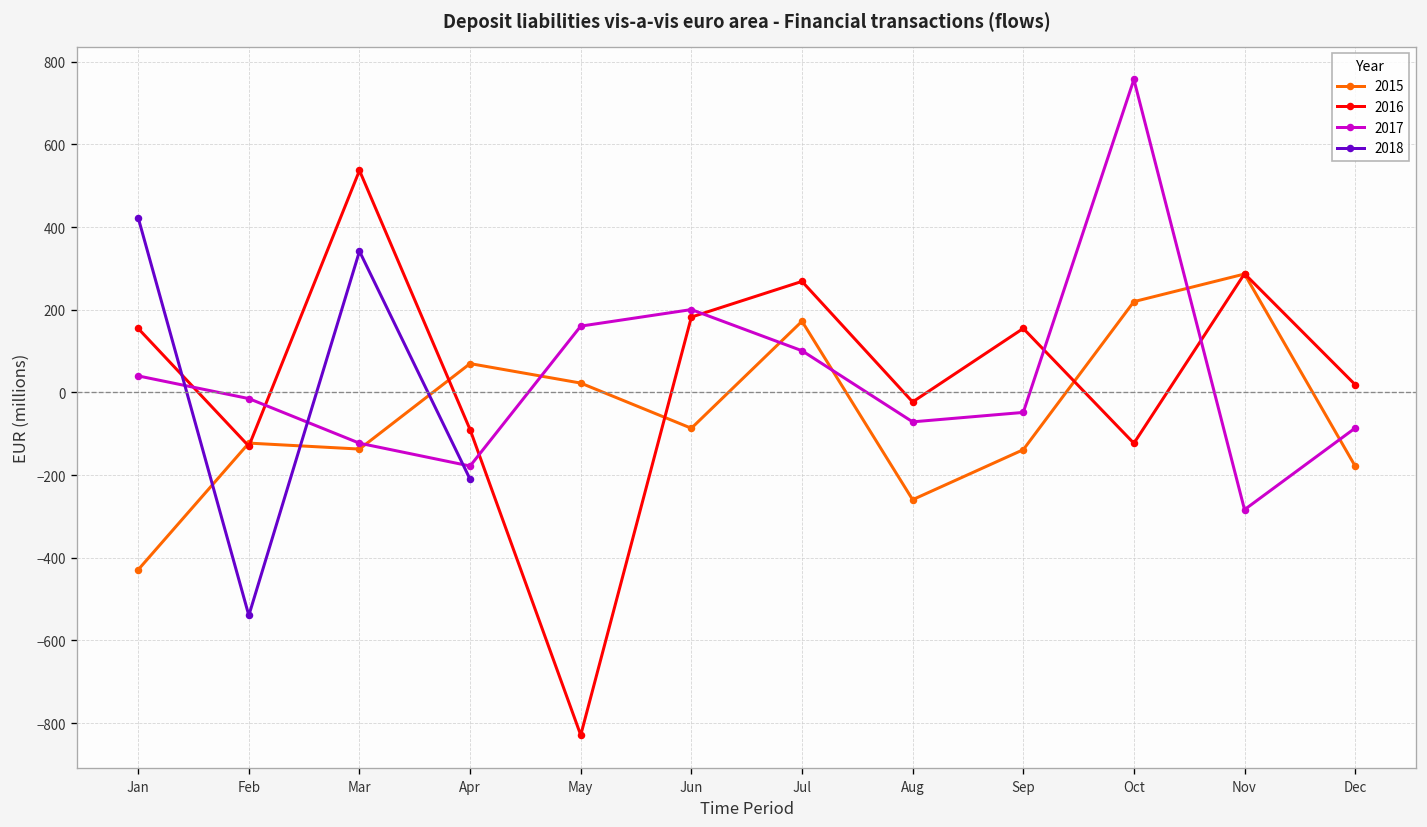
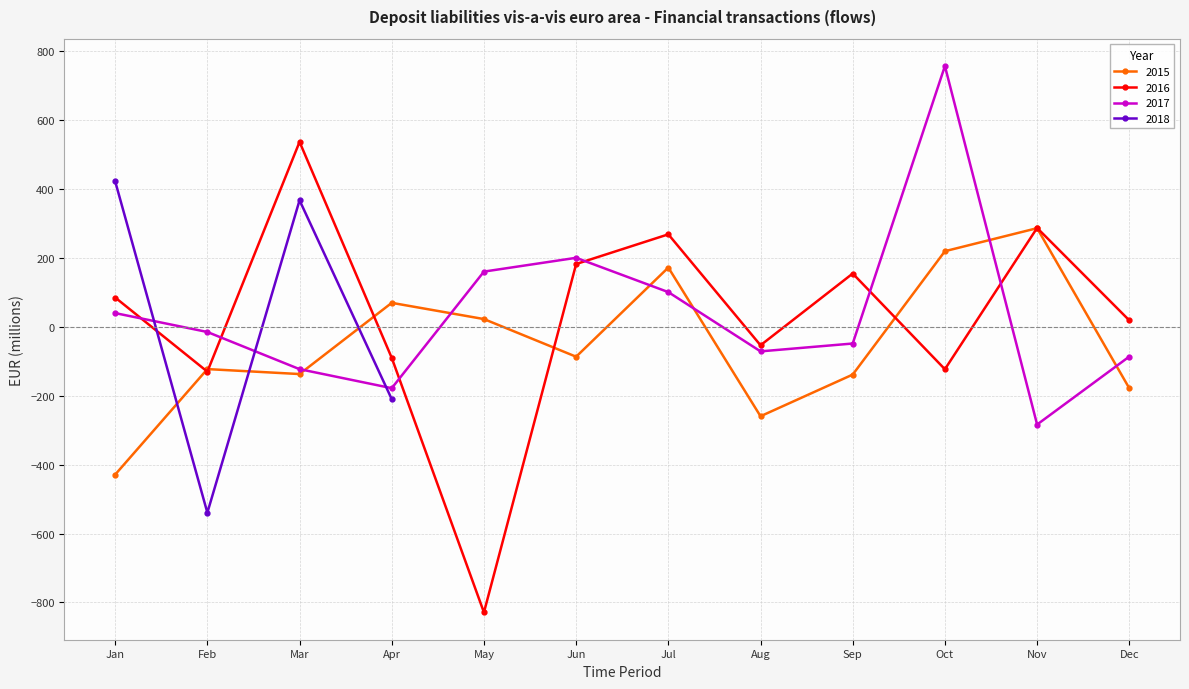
  {
    "2015": {
      "Jan": -430,
      "Feb": -120,
      "Mar": -140,
      "Apr": 70,
      "May": 20,
      "Jun": -90,
      "Jul": 170,
      "Aug": -260,
      "Sep": -140,
      "Oct": 220,
      "Dec": -180
    },
    "2016": {
-     "Jan": 150,
+     "Jan": 90,
      "Feb": -130,
      "Mar": 540,
      "Apr": -90,
      "May": -830,
      "Jun": 180,
      "Jul": 270,
-     "Aug": -20,
+     "Aug": -50,
      "Sep": 150,
      "Oct": -120,
      "Dec": 20
    },
    "2017": {
      "Jan": 40,
      "Feb": -10,
      "Mar": -120,
      "Apr": -180,
      "May": 160,
      "Jun": 200,
      "Jul": 100,
      "Aug": -70,
      "Sep": -50,
      "Oct": 760,
      "Nov": -280,
      "Dec": -90
    },
    "2018": {
      "Jan": 420,
      "Feb": -540,
-     "Mar": 340,
+     "Mar": 370,
      "Apr": -210
    }
  }
